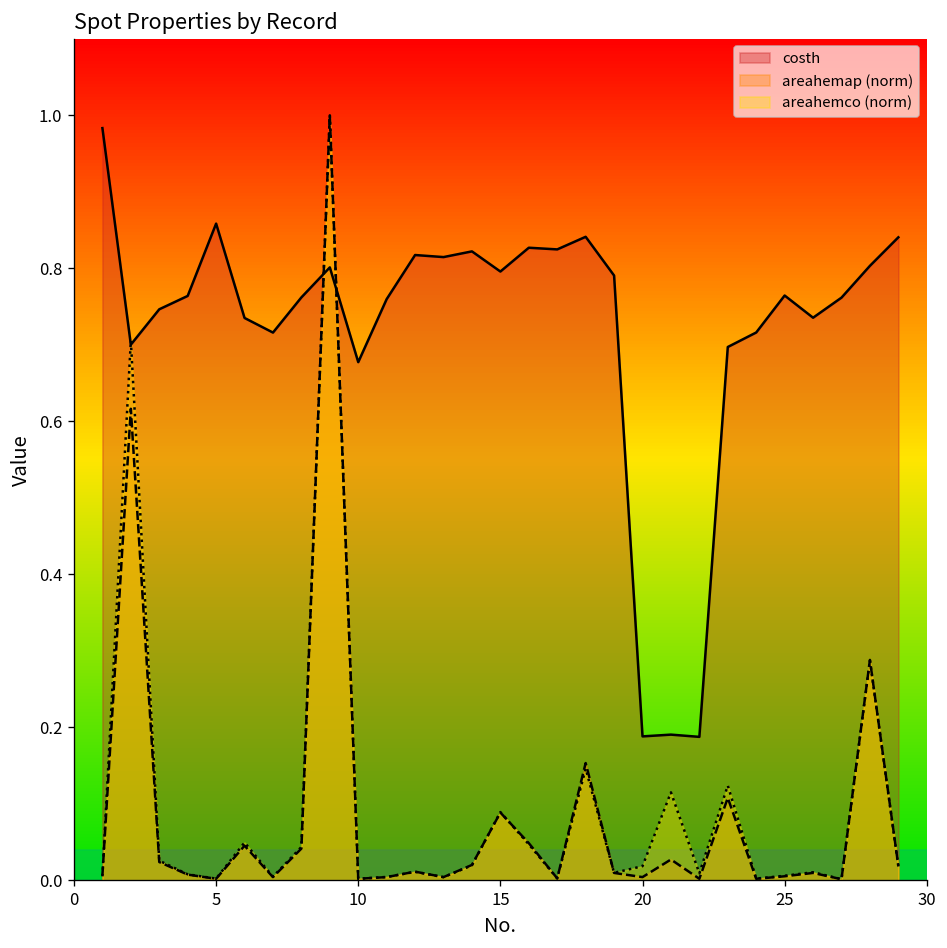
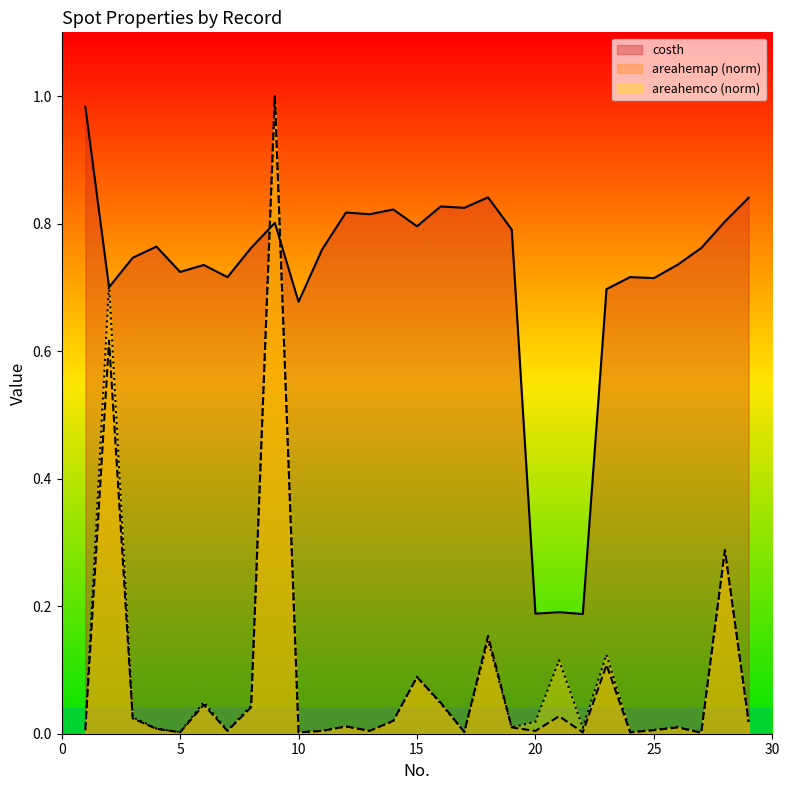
  {
    "costh": {
-     "5": 0.86,
+     "5": 0.72,
      "10": 0.68,
      "15": 0.80,
      "20": 0.19,
-     "25": 0.76
+     "25": 0.71
    }
  }
